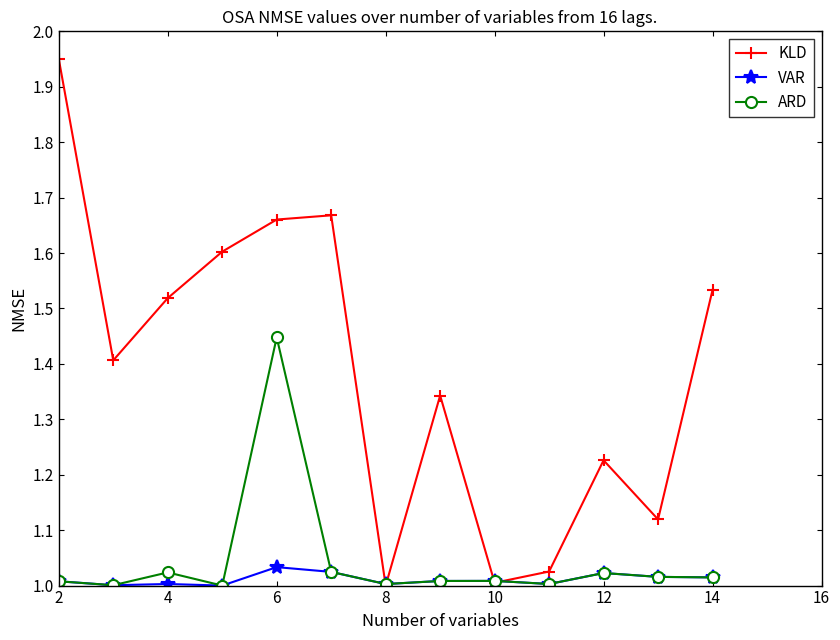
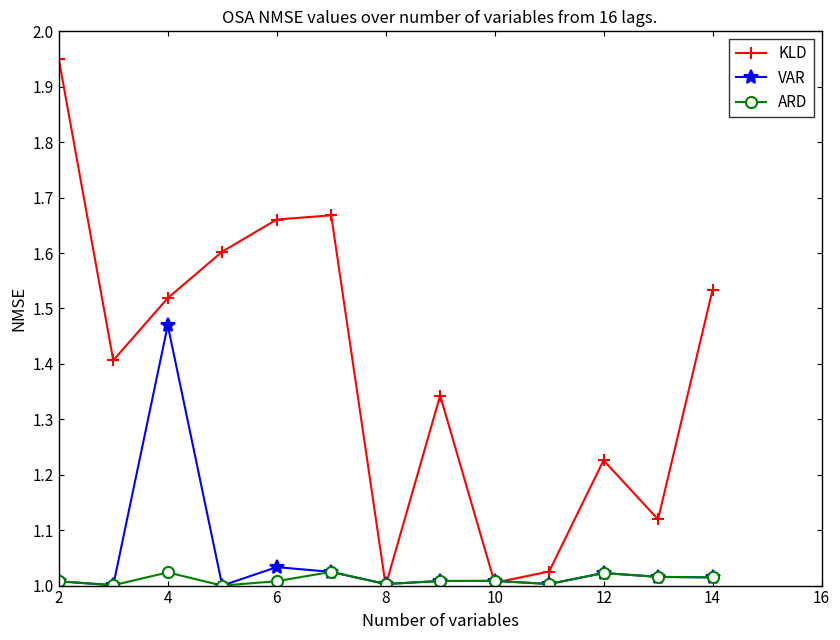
  {
    "KLD": {
      "2": 1.95,
      "4": 1.52,
      "6": 1.66,
      "12": 1.23,
      "14": 1.53
    },
    "VAR": {
-     "4": 1.00,
+     "4": 1.47,
      "6": 1.03
    },
    "ARD": {
      "4": 1.02,
-     "6": 1.45
+     "6": 1.01
    }
  }
